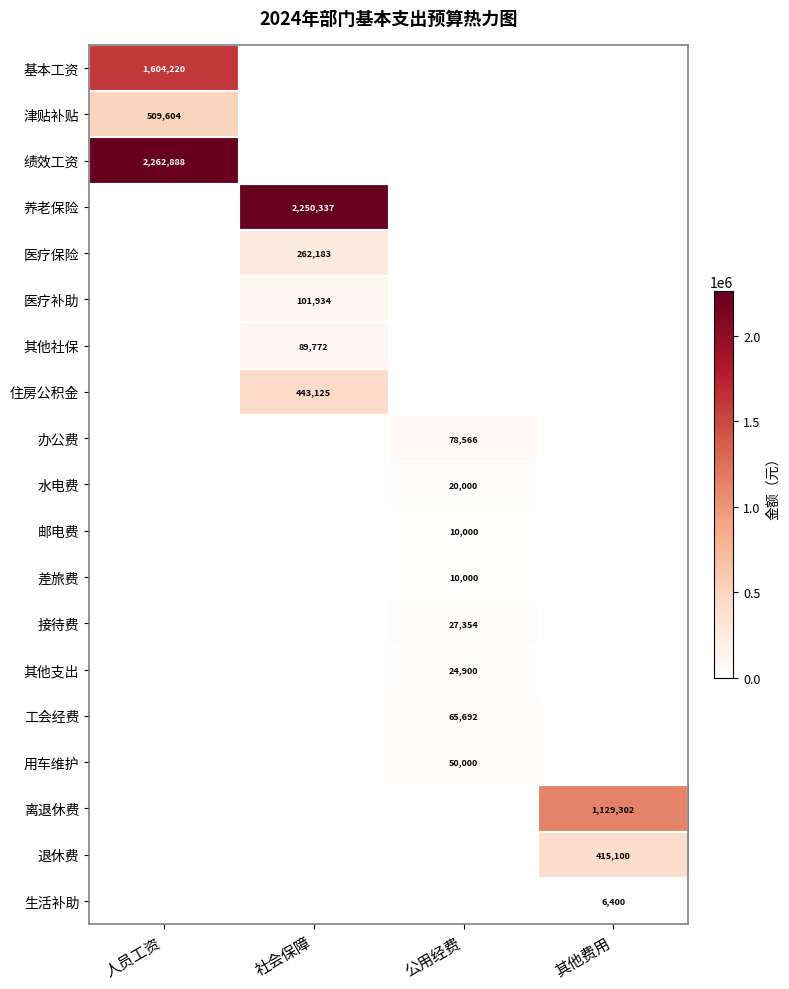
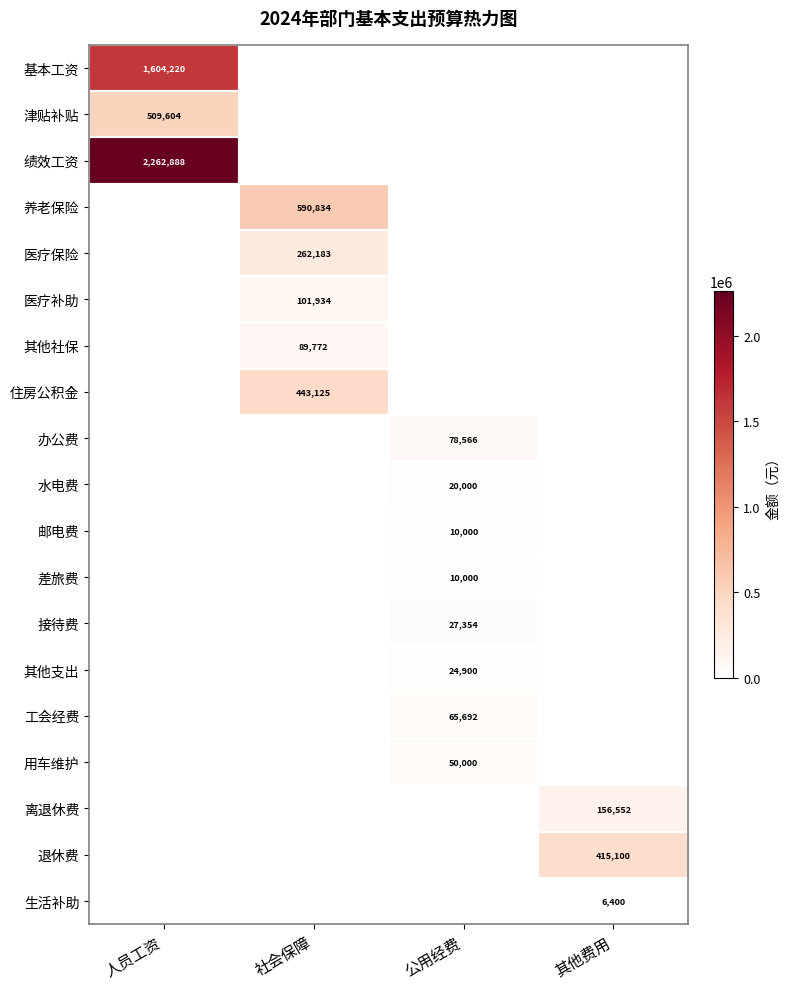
  {
    "基本工资": {
      "人员工资": "1,604,220"
    },
    "津贴补贴": {
      "人员工资": "509,604"
    },
    "绩效工资": {
      "人员工资": "2,262,888"
    },
    "养老保险": {
-     "社会保障": "2,250,337"
+     "社会保障": "590,834"
    },
    "医疗保险": {
      "社会保障": "262,183"
    },
    "医疗补助": {
      "社会保障": "101,934"
    },
    "其他社保": {
      "社会保障": "89,772"
    },
    "住房公积金": {
      "社会保障": "443,125"
    },
    "办公费": {
      "公用经费": "78,566"
    },
    "水电费": {
      "公用经费": "20,000"
    },
    "邮电费": {
      "公用经费": "10,000"
    },
    "差旅费": {
      "公用经费": "10,000"
    },
    "接待费": {
      "公用经费": "27,354"
    },
    "其他支出": {
      "公用经费": "24,900"
    },
    "工会经费": {
      "公用经费": "65,692"
    },
    "用车维护": {
      "公用经费": "50,000"
    },
    "离退休费": {
-     "其他费用": "1,129,302"
+     "其他费用": "156,552"
    },
    "退休费": {
      "其他费用": "415,100"
    },
    "生活补助": {
      "其他费用": "6,400"
    }
  }
